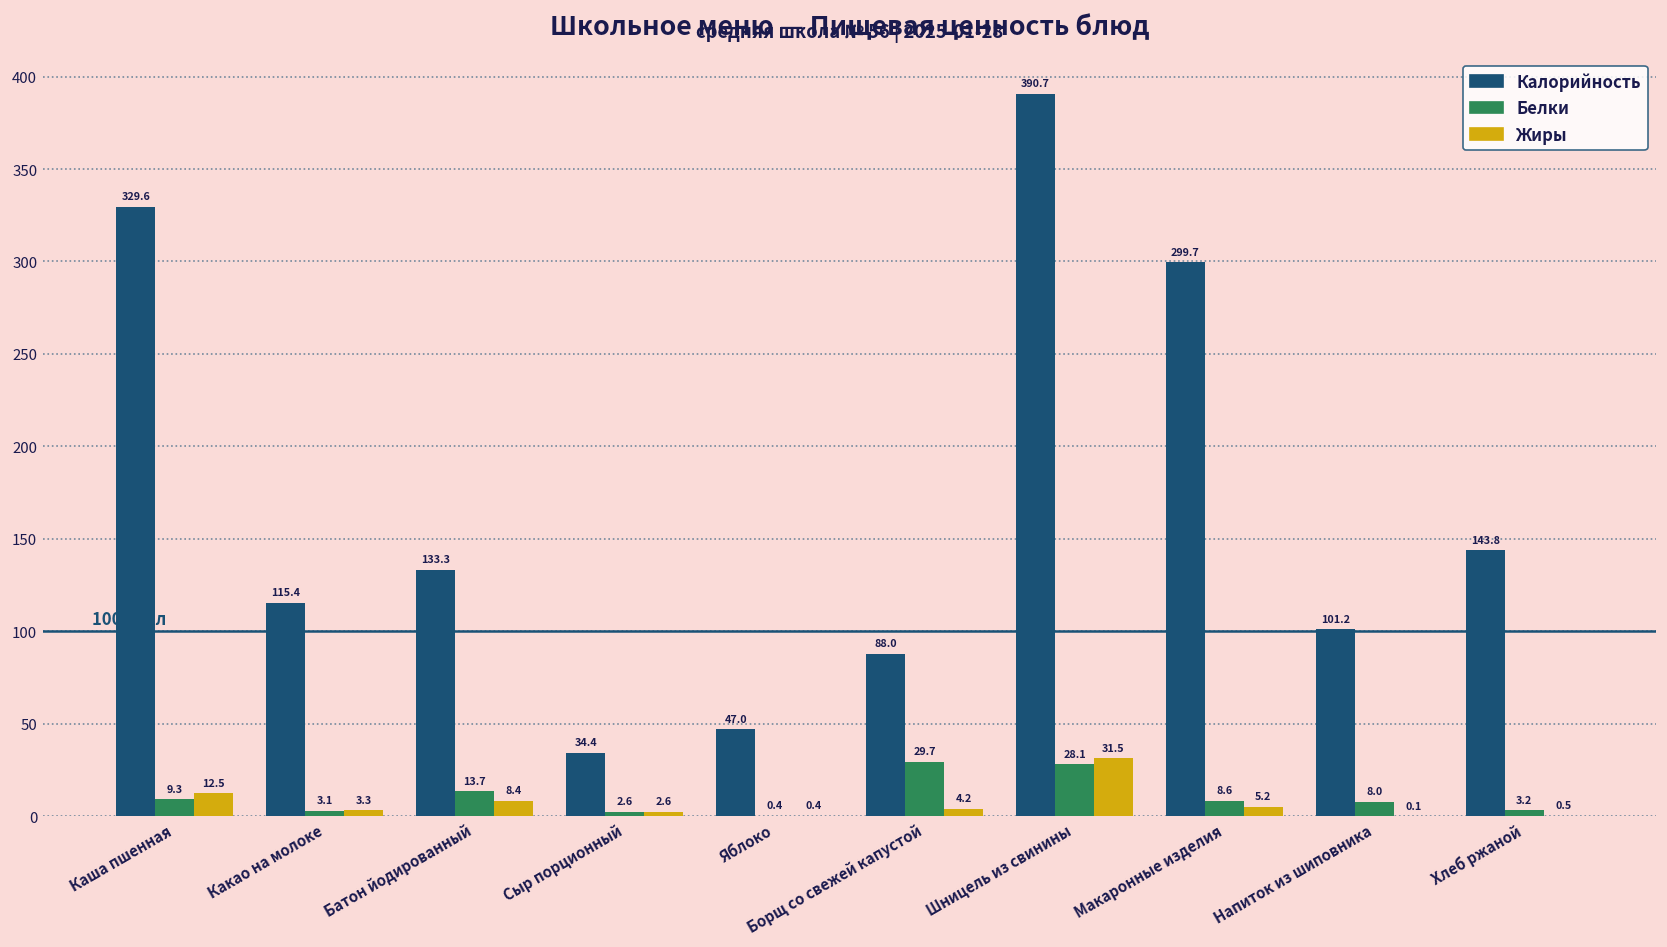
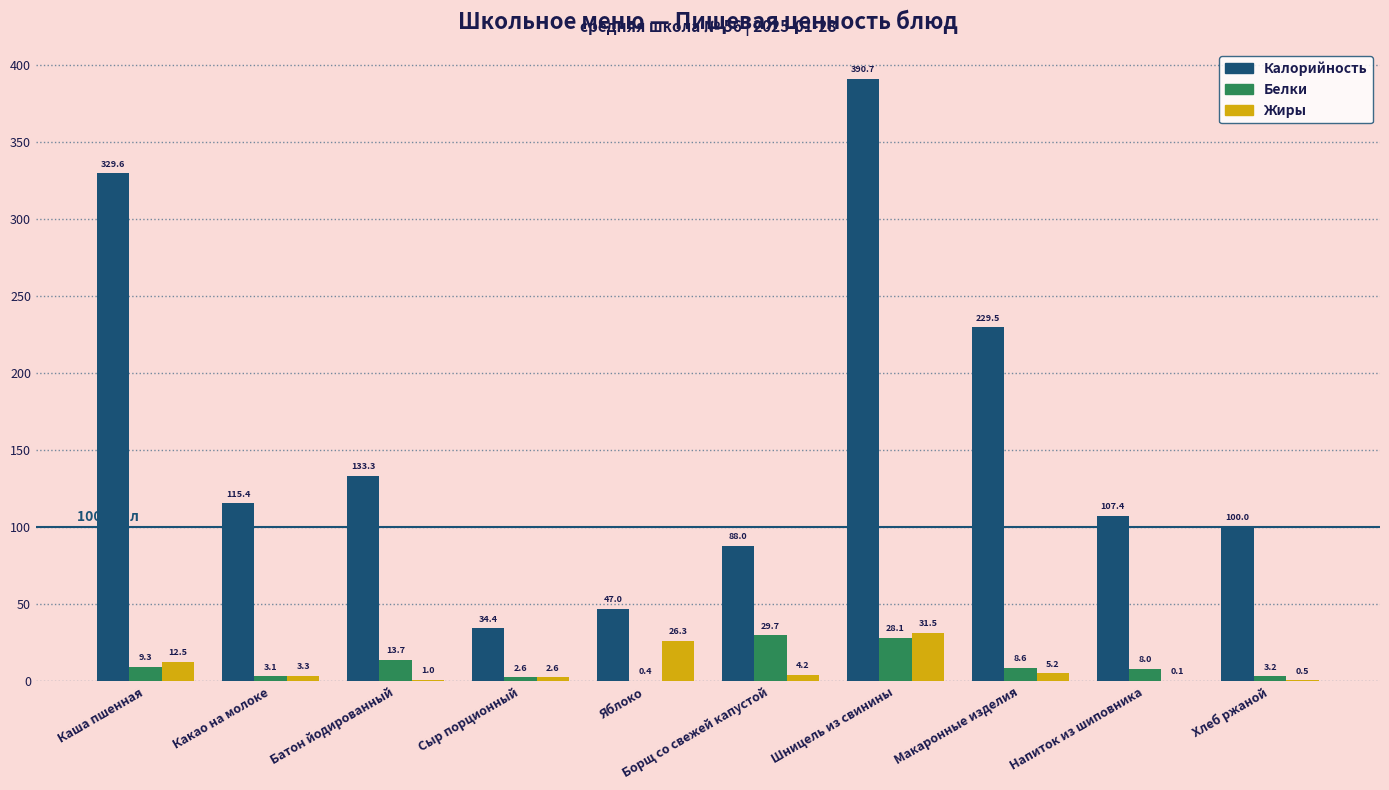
  {
    "Калорийность": {
      "Каша пшенная": 329.6,
      "Какао на молоке": 115.4,
      "Батон йодированный": 133.3,
      "Сыр порционный": 34.4,
      "Яблоко": 47.0,
      "Борщ со свежей капустой": 88.0,
      "Шницель из свинины": 390.7,
-     "Макаронные изделия": 299.7,
-     "Напиток из шиповника": 101.2,
-     "Хлеб ржаной": 143.8
+     "Макаронные изделия": 229.5,
+     "Напиток из шиповника": 107.4,
+     "Хлеб ржаной": 100.0
    },
    "Белки": {
      "Каша пшенная": 9.3,
      "Какао на молоке": 3.1,
      "Батон йодированный": 13.7,
      "Сыр порционный": 2.6,
      "Яблоко": 0.4,
      "Борщ со свежей капустой": 29.7,
      "Шницель из свинины": 28.1,
      "Макаронные изделия": 8.6,
      "Напиток из шиповника": 8.0,
      "Хлеб ржаной": 3.2
    },
    "Жиры": {
      "Каша пшенная": 12.5,
      "Какао на молоке": 3.3,
-     "Батон йодированный": 8.4,
+     "Батон йодированный": 1.0,
      "Сыр порционный": 2.6,
-     "Яблоко": 0.4,
+     "Яблоко": 26.3,
      "Борщ со свежей капустой": 4.2,
      "Шницель из свинины": 31.5,
      "Макаронные изделия": 5.2,
      "Напиток из шиповника": 0.1,
      "Хлеб ржаной": 0.5
    }
  }
